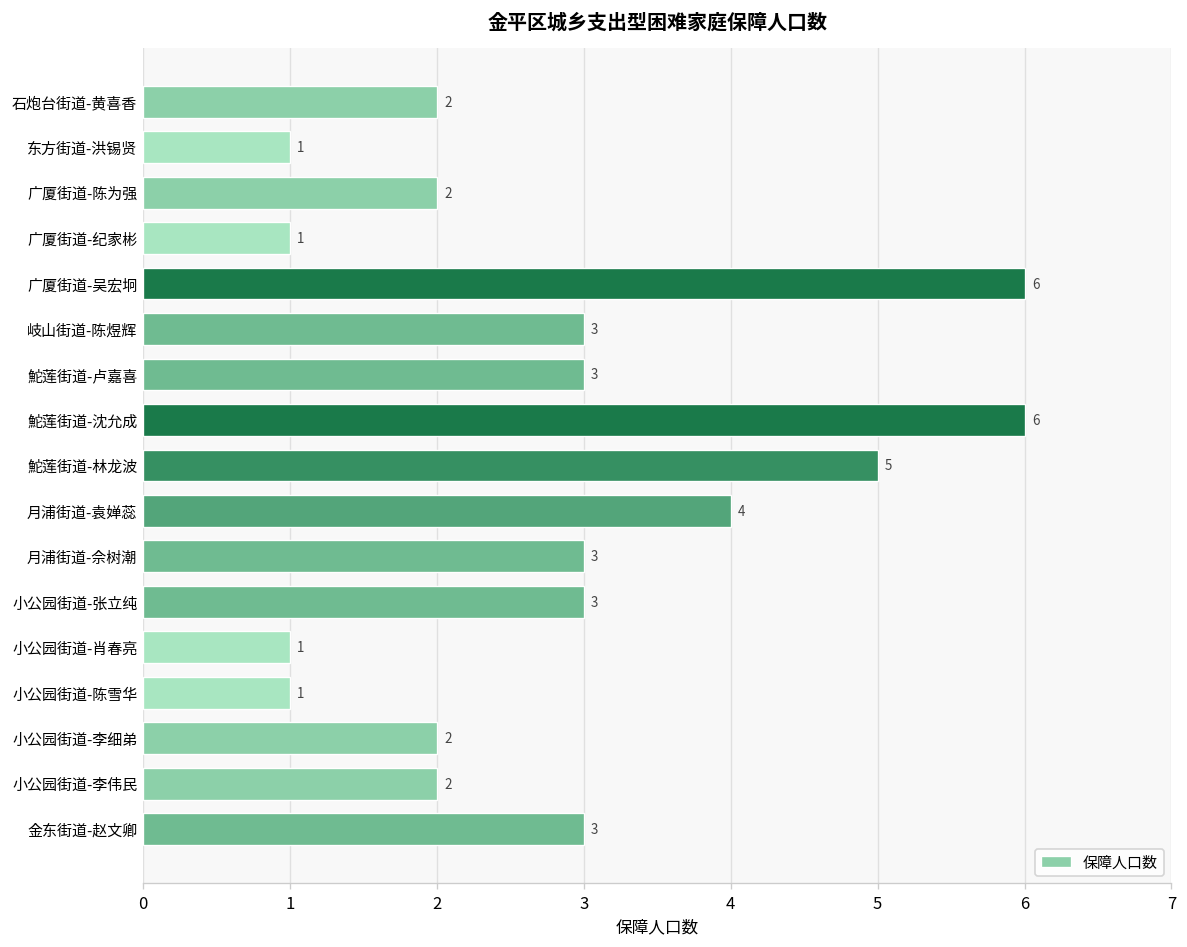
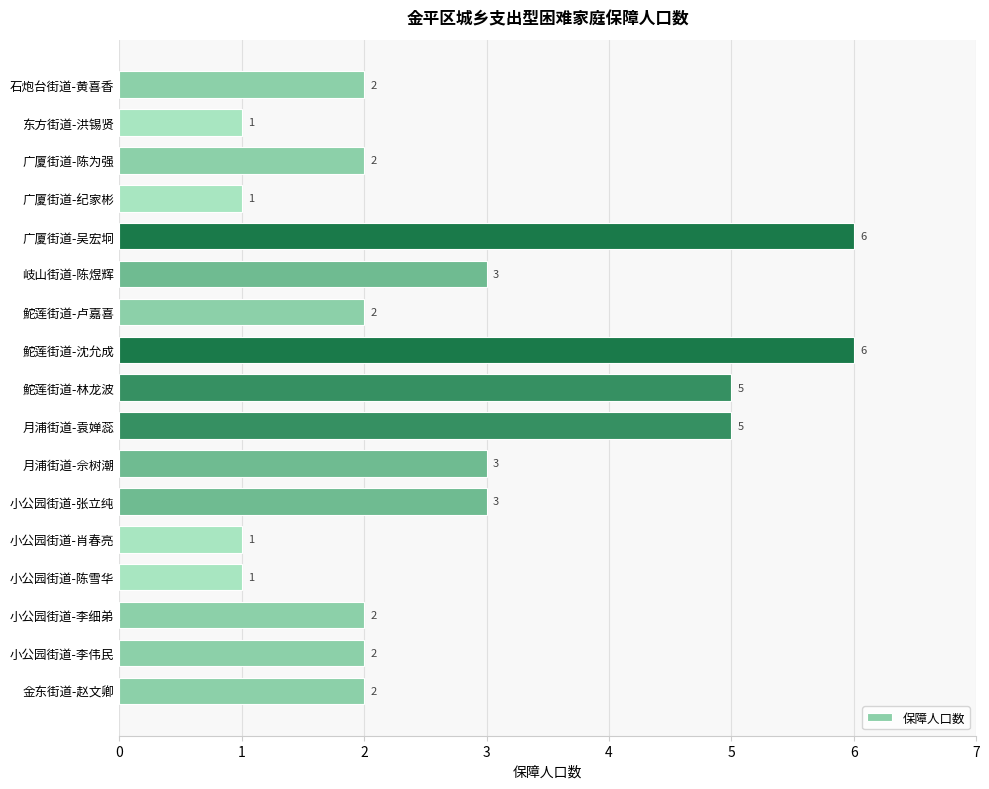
  {
    "石炮台街道-黄喜香": 2,
    "东方街道-洪锡贤": 1,
    "广厦街道-陈为强": 2,
    "广厦街道-纪家彬": 1,
    "广厦街道-吴宏坰": 6,
    "岐山街道-陈煜辉": 3,
-   "鮀莲街道-卢嘉喜": 3,
+   "鮀莲街道-卢嘉喜": 2,
    "鮀莲街道-沈允成": 6,
    "鮀莲街道-林龙波": 5,
-   "月浦街道-袁婵蕊": 4,
+   "月浦街道-袁婵蕊": 5,
    "月浦街道-佘树潮": 3,
    "小公园街道-张立纯": 3,
    "小公园街道-肖春亮": 1,
    "小公园街道-陈雪华": 1,
    "小公园街道-李细弟": 2,
    "小公园街道-李伟民": 2,
-   "金东街道-赵文卿": 3
+   "金东街道-赵文卿": 2
  }
